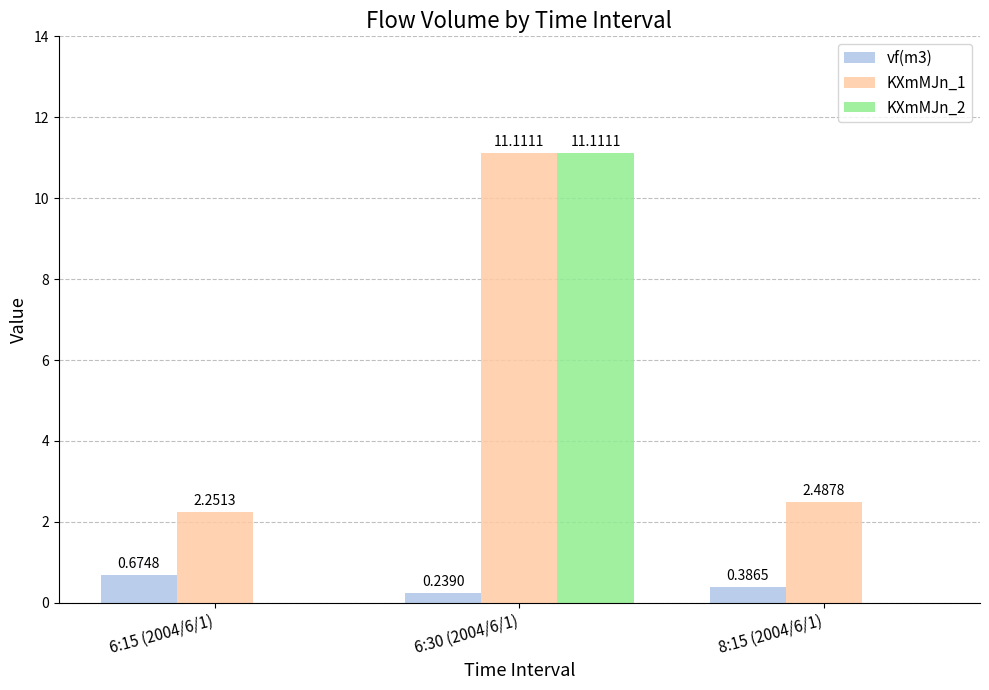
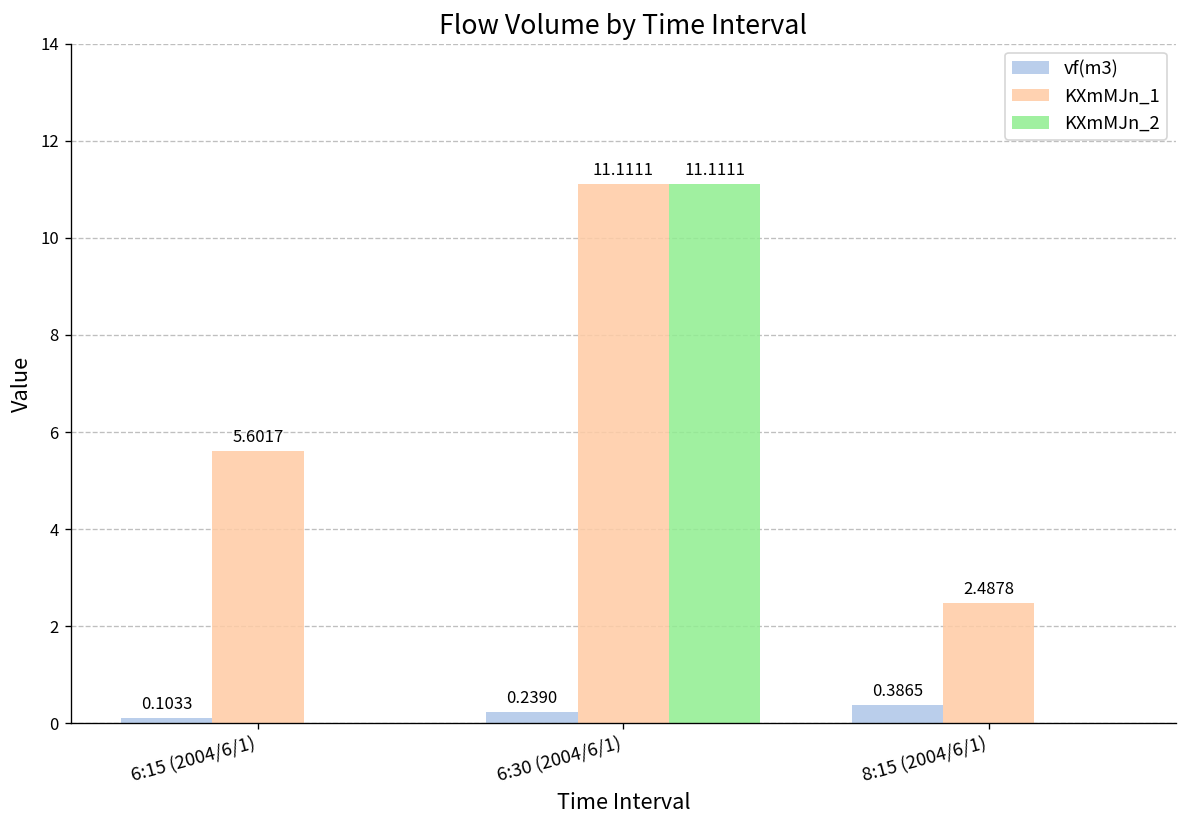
  {
    "vf(m3)": {
-     "6:15 (2004/6/1)": 0.6748,
+     "6:15 (2004/6/1)": 0.1033,
      "6:30 (2004/6/1)": 0.2390,
      "8:15 (2004/6/1)": 0.3865
    },
    "KXmMJn_1": {
-     "6:15 (2004/6/1)": 2.2513,
+     "6:15 (2004/6/1)": 5.6017,
      "6:30 (2004/6/1)": 11.1111,
      "8:15 (2004/6/1)": 2.4878
    },
    "KXmMJn_2": {
      "6:30 (2004/6/1)": 11.1111
    }
  }
